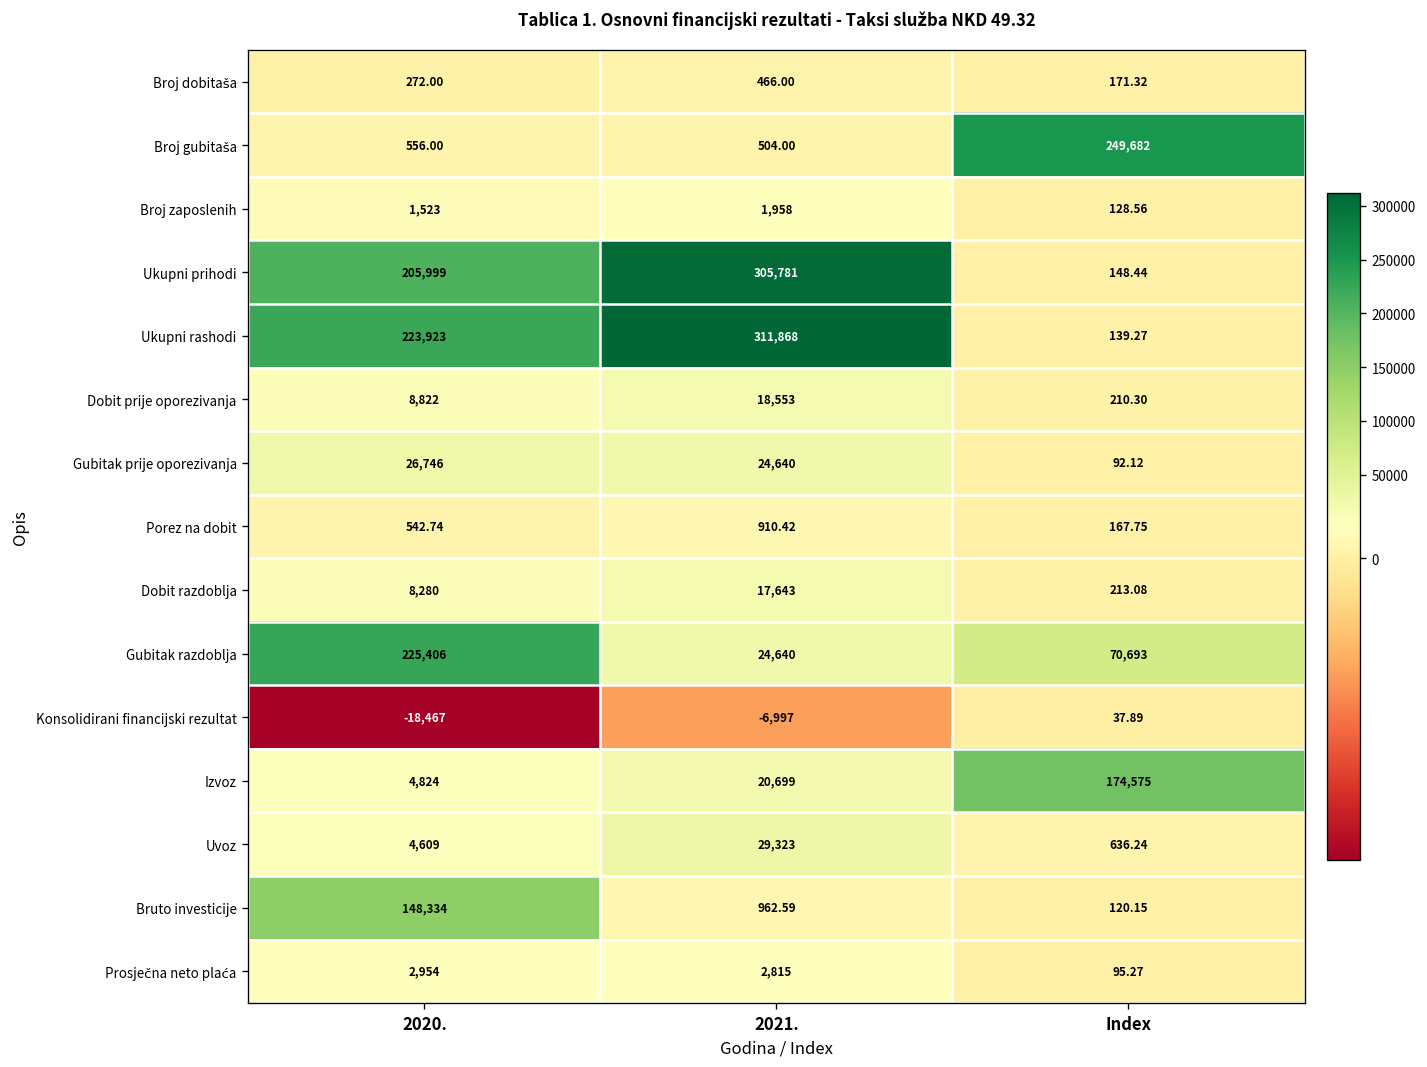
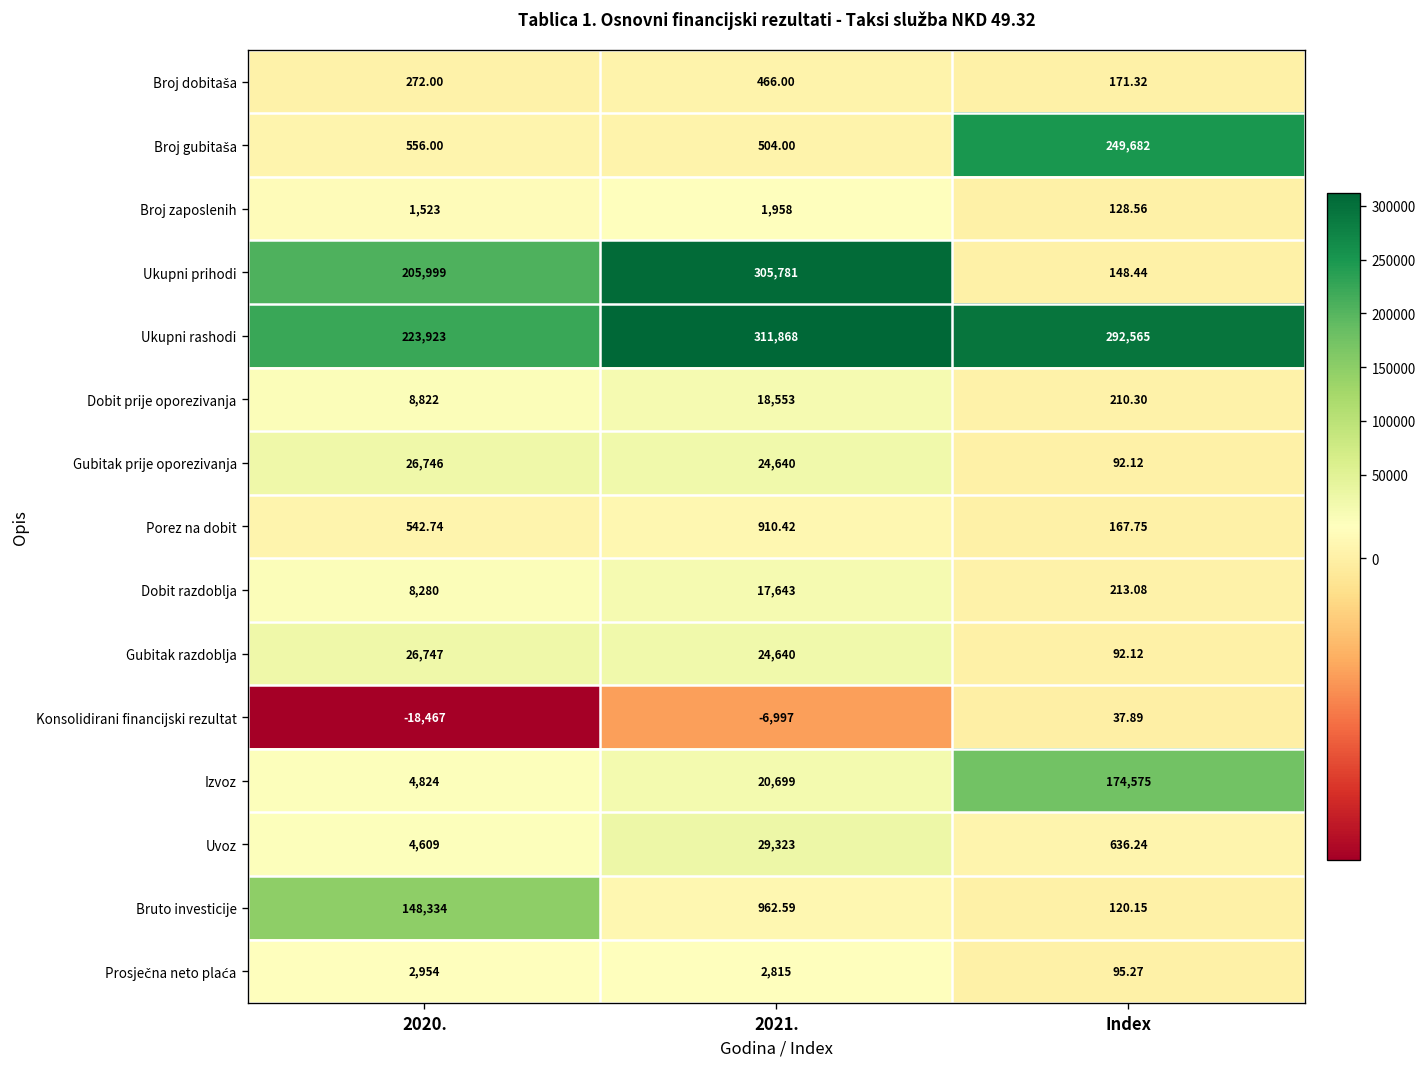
  {
    "Broj dobitaša": {
      "2020.": "272.00",
      "2021.": "466.00",
      "Index": "171.32"
    },
    "Broj gubitaša": {
      "2020.": "556.00",
      "2021.": "504.00",
      "Index": "249,682"
    },
    "Broj zaposlenih": {
      "2020.": "1,523",
      "2021.": "1,958",
      "Index": "128.56"
    },
    "Ukupni prihodi": {
      "2020.": "205,999",
      "2021.": "305,781",
      "Index": "148.44"
    },
    "Ukupni rashodi": {
      "2020.": "223,923",
      "2021.": "311,868",
-     "Index": "139.27"
+     "Index": "292,565"
    },
    "Dobit prije oporezivanja": {
      "2020.": "8,822",
      "2021.": "18,553",
      "Index": "210.30"
    },
    "Gubitak prije oporezivanja": {
      "2020.": "26,746",
      "2021.": "24,640",
      "Index": "92.12"
    },
    "Porez na dobit": {
      "2020.": "542.74",
      "2021.": "910.42",
      "Index": "167.75"
    },
    "Dobit razdoblja": {
      "2020.": "8,280",
      "2021.": "17,643",
      "Index": "213.08"
    },
    "Gubitak razdoblja": {
-     "2020.": "225,406",
+     "2020.": "26,747",
      "2021.": "24,640",
-     "Index": "70,693"
+     "Index": "92.12"
    },
    "Konsolidirani financijski rezultat": {
      "2020.": "-18,467",
      "2021.": "-6,997",
      "Index": "37.89"
    },
    "Izvoz": {
      "2020.": "4,824",
      "2021.": "20,699",
      "Index": "174,575"
    },
    "Uvoz": {
      "2020.": "4,609",
      "2021.": "29,323",
      "Index": "636.24"
    },
    "Bruto investicije": {
      "2020.": "148,334",
      "2021.": "962.59",
      "Index": "120.15"
    },
    "Prosječna neto plaća": {
      "2020.": "2,954",
      "2021.": "2,815",
      "Index": "95.27"
    }
  }
